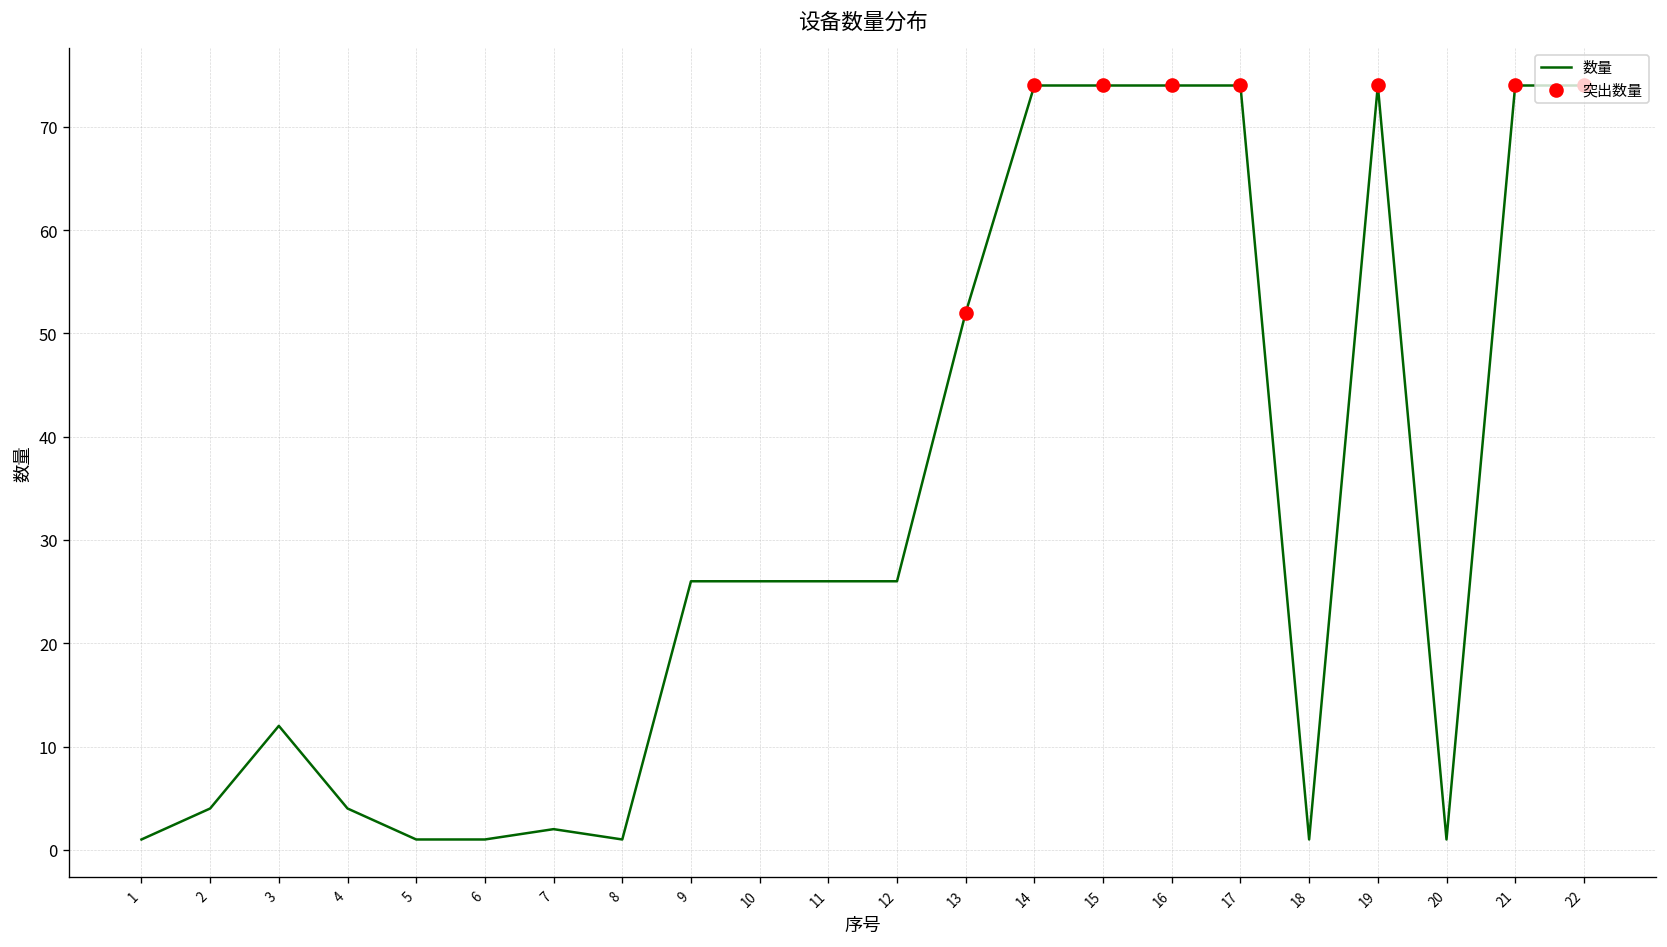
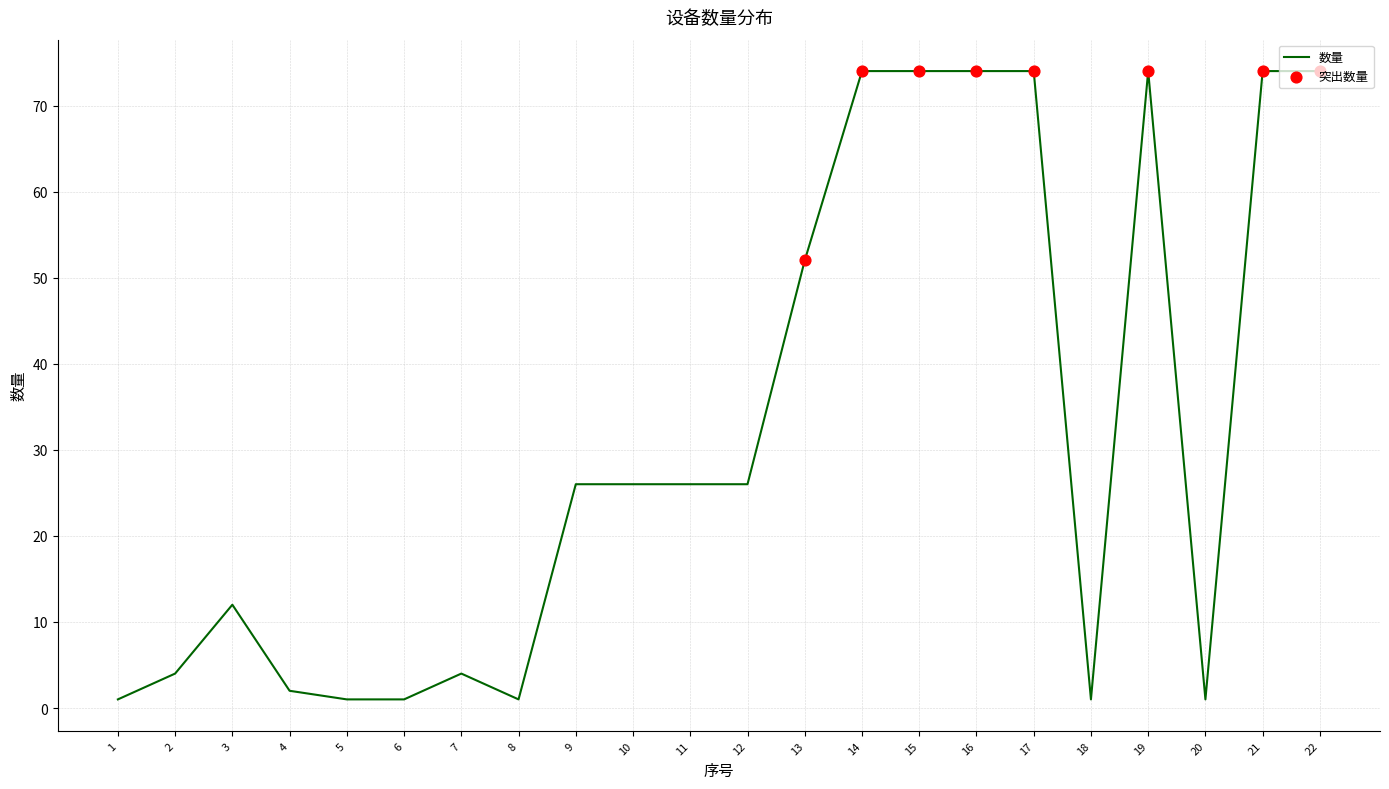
  {
    "数量": {
      "1": 1,
      "2": 4,
      "3": 12,
-     "4": 4,
+     "4": 2,
      "5": 1,
      "6": 1,
-     "7": 2,
+     "7": 4,
      "8": 1,
      "9": 26,
      "10": 26,
      "11": 26,
      "12": 26,
      "18": 1,
      "20": 1
    }
  }
